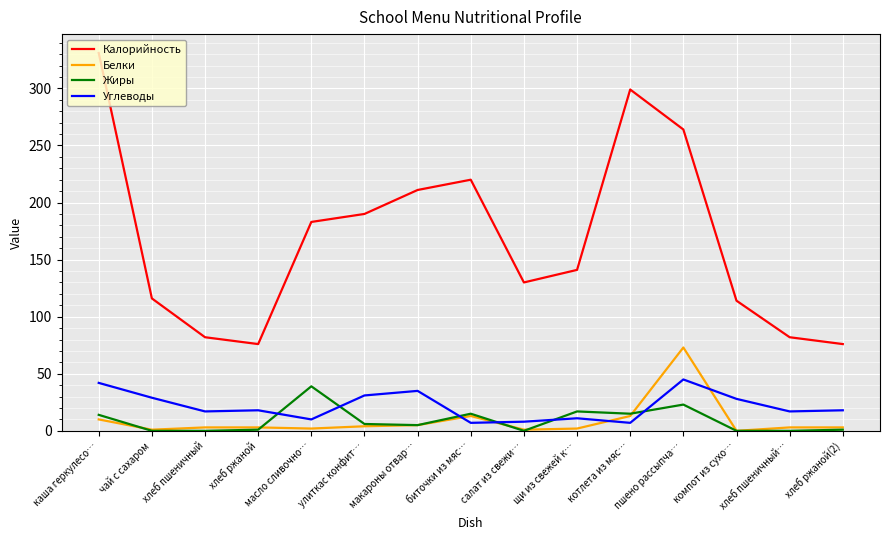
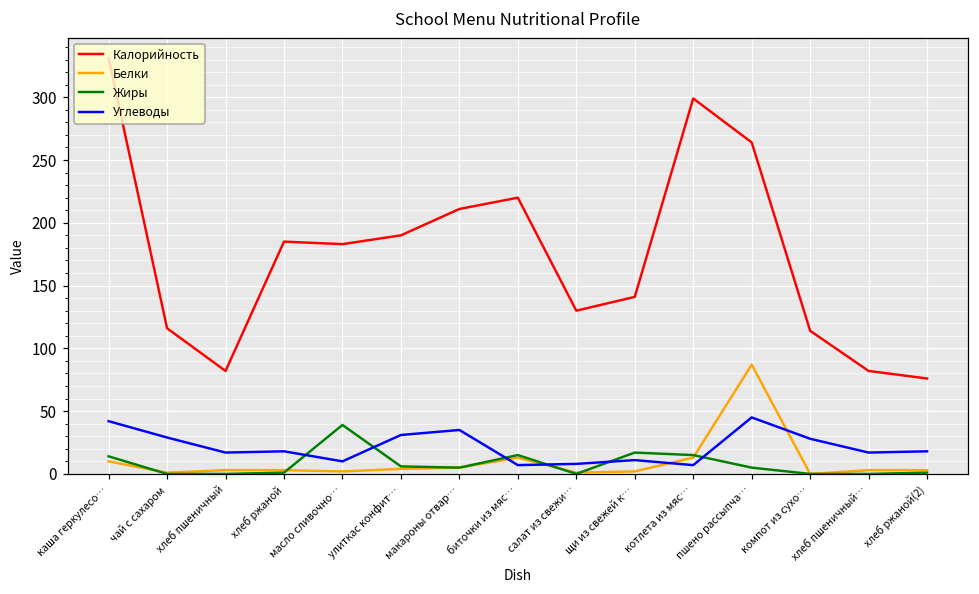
  {
    "Калорийность": {
      "чай с сахаром": 116,
      "хлеб пшеничный": 82,
-     "хлеб ржаной": 76,
+     "хлеб ржаной": 185,
      "масло сливочно…": 183,
      "улиткас конфит…": 190,
      "макароны отвар…": 211,
      "биточки из мяс…": 220,
      "салат из свежи…": 130,
      "щи из свежей к…": 141,
      "котлета из мяс…": 299,
      "пшено рассыпча…": 264,
      "компот из сухо…": 114,
      "хлеб пшеничный…": 82,
      "хлеб ржаной(2)": 76
    },
    "Белки": {
      "каша геркулесо…": 10,
      "хлеб пшеничный": 3,
      "масло сливочно…": 2,
      "щи из свежей к…": 2,
-     "пшено рассыпча…": 73,
+     "пшено рассыпча…": 87,
      "хлеб пшеничный…": 3
    },
    "Жиры": {
      "каша геркулесо…": 14,
      "хлеб пшеничный": 0,
      "масло сливочно…": 39,
      "щи из свежей к…": 17,
-     "пшено рассыпча…": 23,
+     "пшено рассыпча…": 5,
      "хлеб пшеничный…": 0
    },
    "Углеводы": {
      "каша геркулесо…": 42,
      "чай с сахаром": 29,
      "хлеб пшеничный": 17,
      "хлеб ржаной": 18,
      "масло сливочно…": 10,
      "улиткас конфит…": 31,
      "макароны отвар…": 35,
      "биточки из мяс…": 7,
      "салат из свежи…": 8,
      "щи из свежей к…": 11,
      "котлета из мяс…": 7,
      "пшено рассыпча…": 45,
      "компот из сухо…": 28,
      "хлеб пшеничный…": 17,
      "хлеб ржаной(2)": 18
    }
  }
